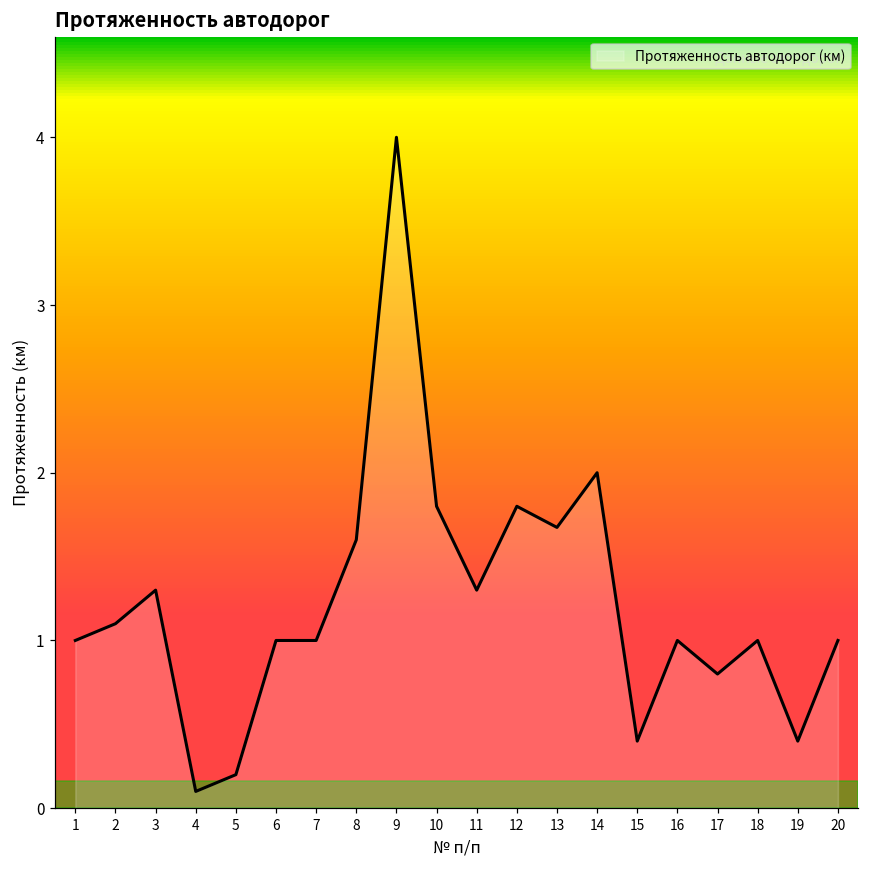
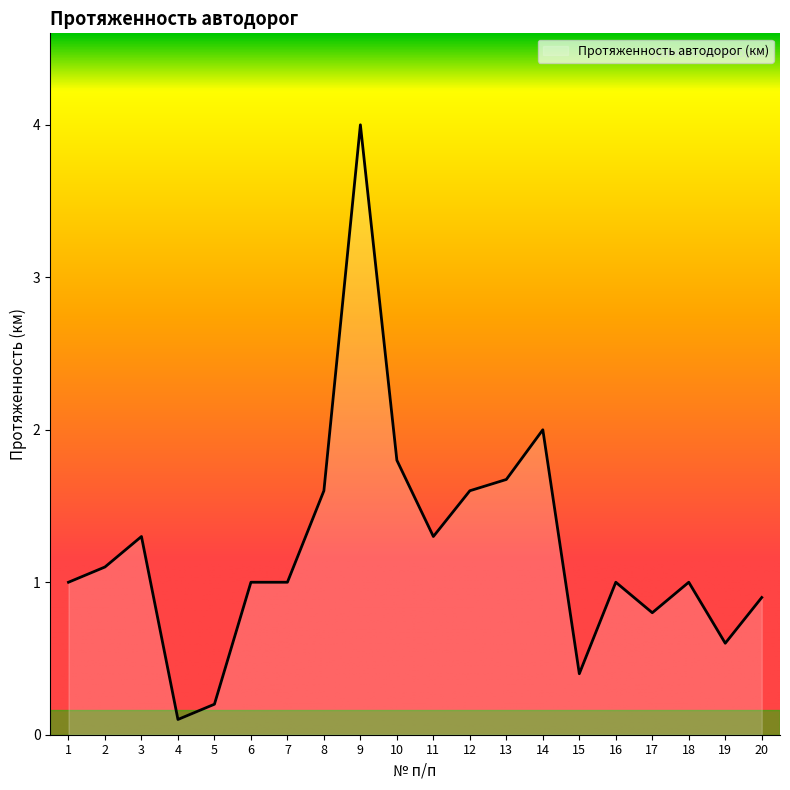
  {
    "1": 1.0,
    "2": 1.1,
    "3": 1.3,
    "5": 0.2,
    "6": 1.0,
    "7": 1.0,
    "8": 1.6,
    "9": 4.0,
    "10": 1.8,
    "11": 1.3,
-   "12": 1.8,
+   "12": 1.6,
    "13": 1.67,
    "14": 2.0,
    "15": 0.4,
    "16": 1.0,
    "17": 0.8,
    "18": 1.0,
-   "19": 0.4,
-   "20": 1.0
+   "19": 0.6,
+   "20": 0.9
  }
